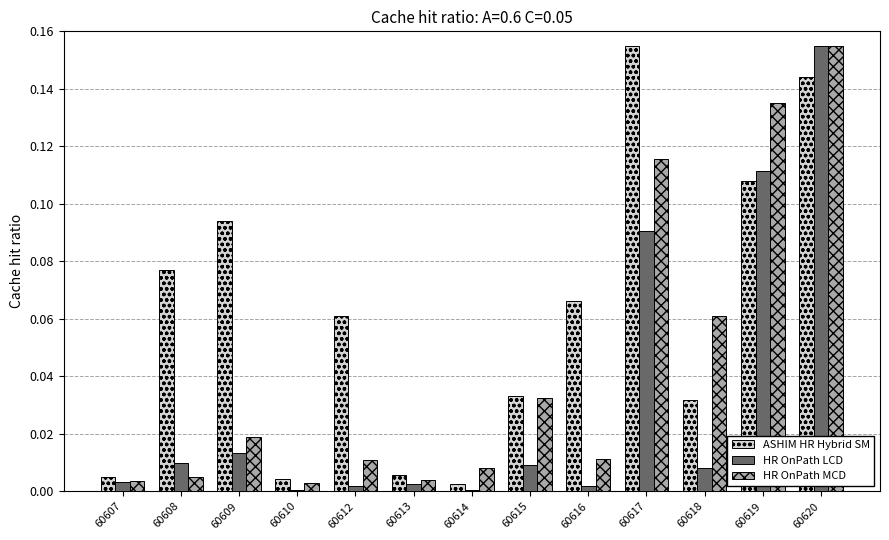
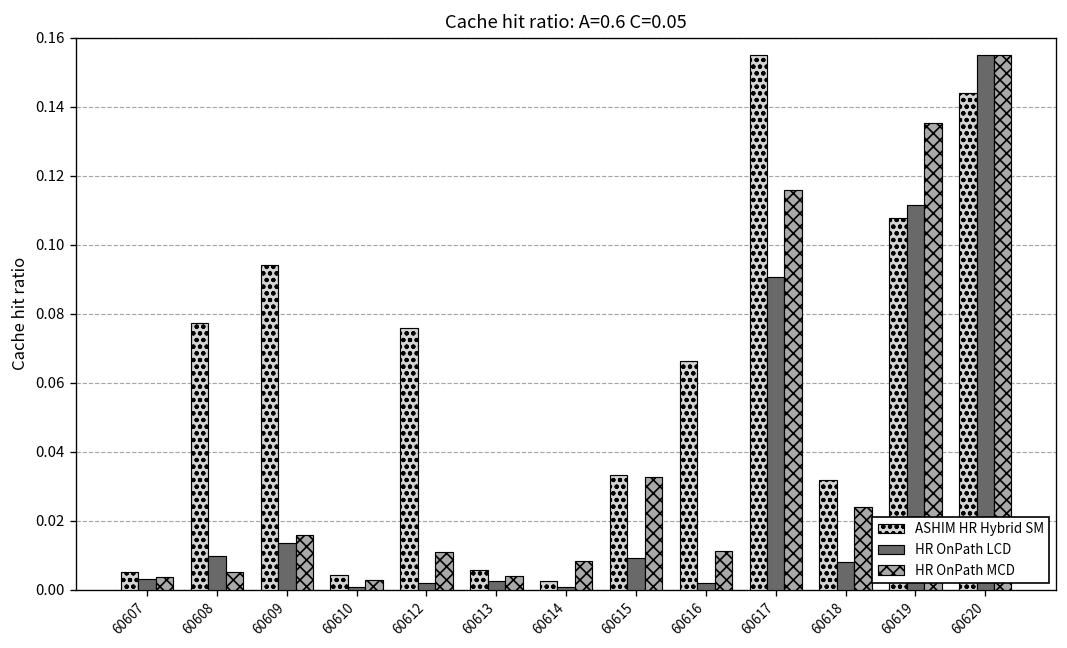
  {
    "ASHIM HR Hybrid SM": {
      "60607": 0.005,
      "60608": 0.077,
      "60609": 0.094,
      "60610": 0.004,
-     "60612": 0.061,
+     "60612": 0.076,
      "60613": 0.006,
      "60614": 0.002,
      "60615": 0.033,
      "60616": 0.066,
      "60617": 0.155,
      "60618": 0.032,
      "60619": 0.108,
      "60620": 0.144
    },
    "HR OnPath LCD": {
      "60607": 0.003,
      "60608": 0.010,
      "60609": 0.013,
      "60612": 0.002,
      "60613": 0.002,
      "60615": 0.009,
      "60616": 0.002,
      "60617": 0.091,
      "60618": 0.008,
      "60619": 0.112,
      "60620": 0.155
    },
    "HR OnPath MCD": {
      "60607": 0.004,
      "60608": 0.005,
-     "60609": 0.019,
+     "60609": 0.016,
      "60610": 0.003,
      "60612": 0.011,
      "60613": 0.004,
      "60614": 0.008,
      "60615": 0.033,
      "60616": 0.011,
      "60617": 0.116,
-     "60618": 0.061,
+     "60618": 0.024,
      "60619": 0.135,
      "60620": 0.155
    }
  }
